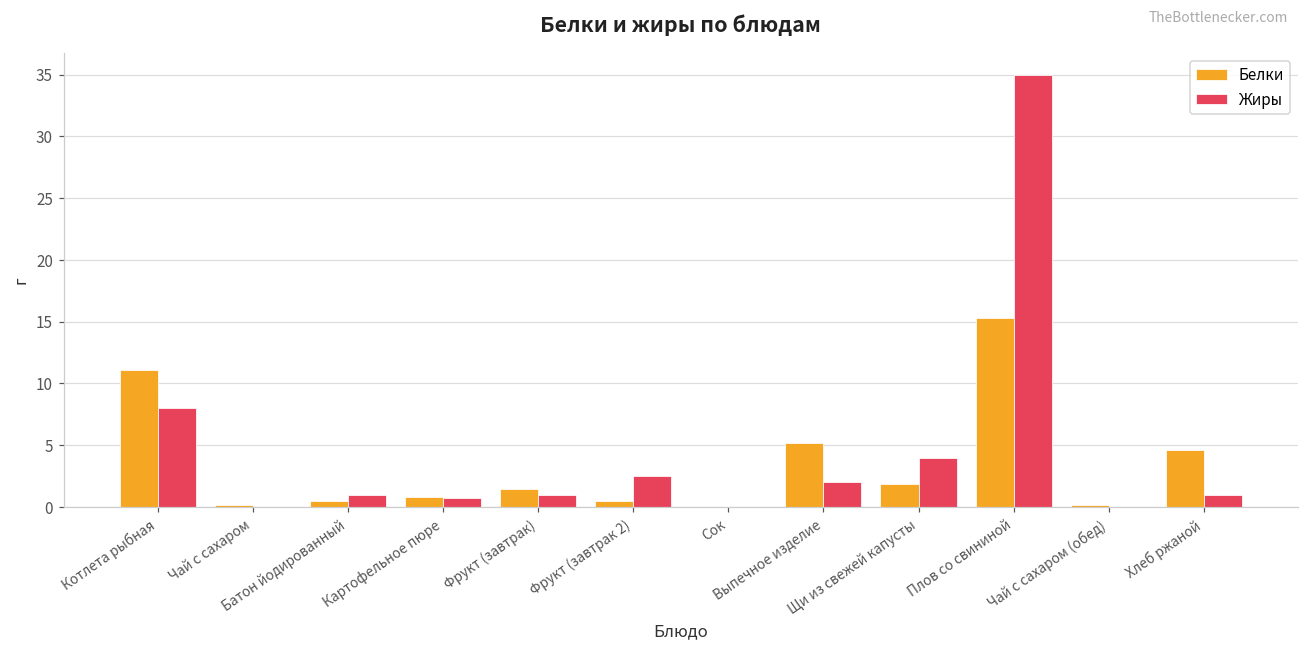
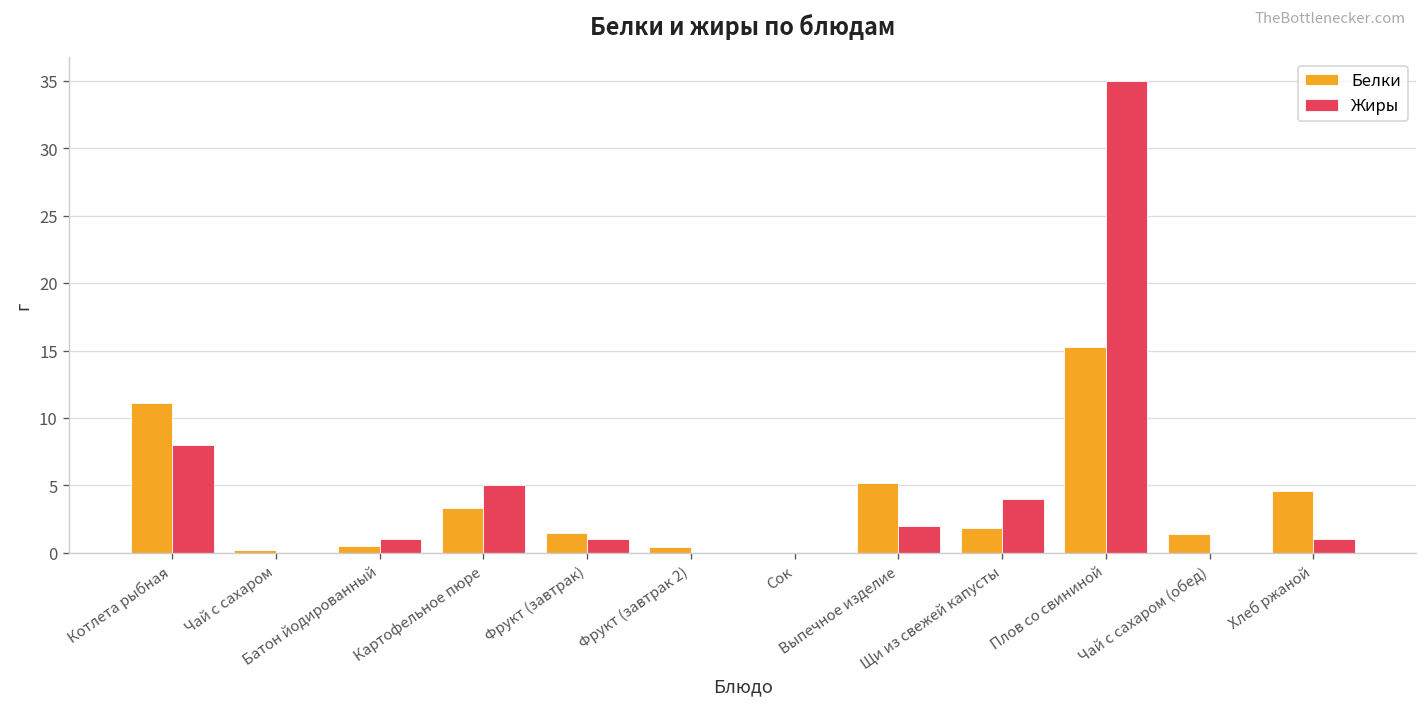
  {
    "Белки": {
      "Котлета рыбная": 11.1,
      "Батон йодированный": 0.5,
-     "Картофельное пюре": 0.8,
+     "Картофельное пюре": 3.3,
      "Фрукт (завтрак)": 1.4,
      "Фрукт (завтрак 2)": 0.5,
      "Сок": 0.0,
      "Выпечное изделие": 5.2,
      "Щи из свежей капусты": 1.9,
      "Плов со свининой": 15.3,
-     "Чай с сахаром (обед)": 0.2,
+     "Чай с сахаром (обед)": 1.4,
      "Хлеб ржаной": 4.6
    },
    "Жиры": {
      "Котлета рыбная": 8.0,
      "Чай с сахаром": 0.0,
      "Батон йодированный": 1.0,
-     "Картофельное пюре": 0.7,
+     "Картофельное пюре": 5.0,
      "Фрукт (завтрак)": 1.0,
-     "Фрукт (завтрак 2)": 2.5,
+     "Фрукт (завтрак 2)": 0.0,
      "Сок": 0.0,
      "Выпечное изделие": 2.0,
      "Щи из свежей капусты": 4.0,
      "Плов со свининой": 35.0,
      "Чай с сахаром (обед)": 0.0,
      "Хлеб ржаной": 1.0
    }
  }
